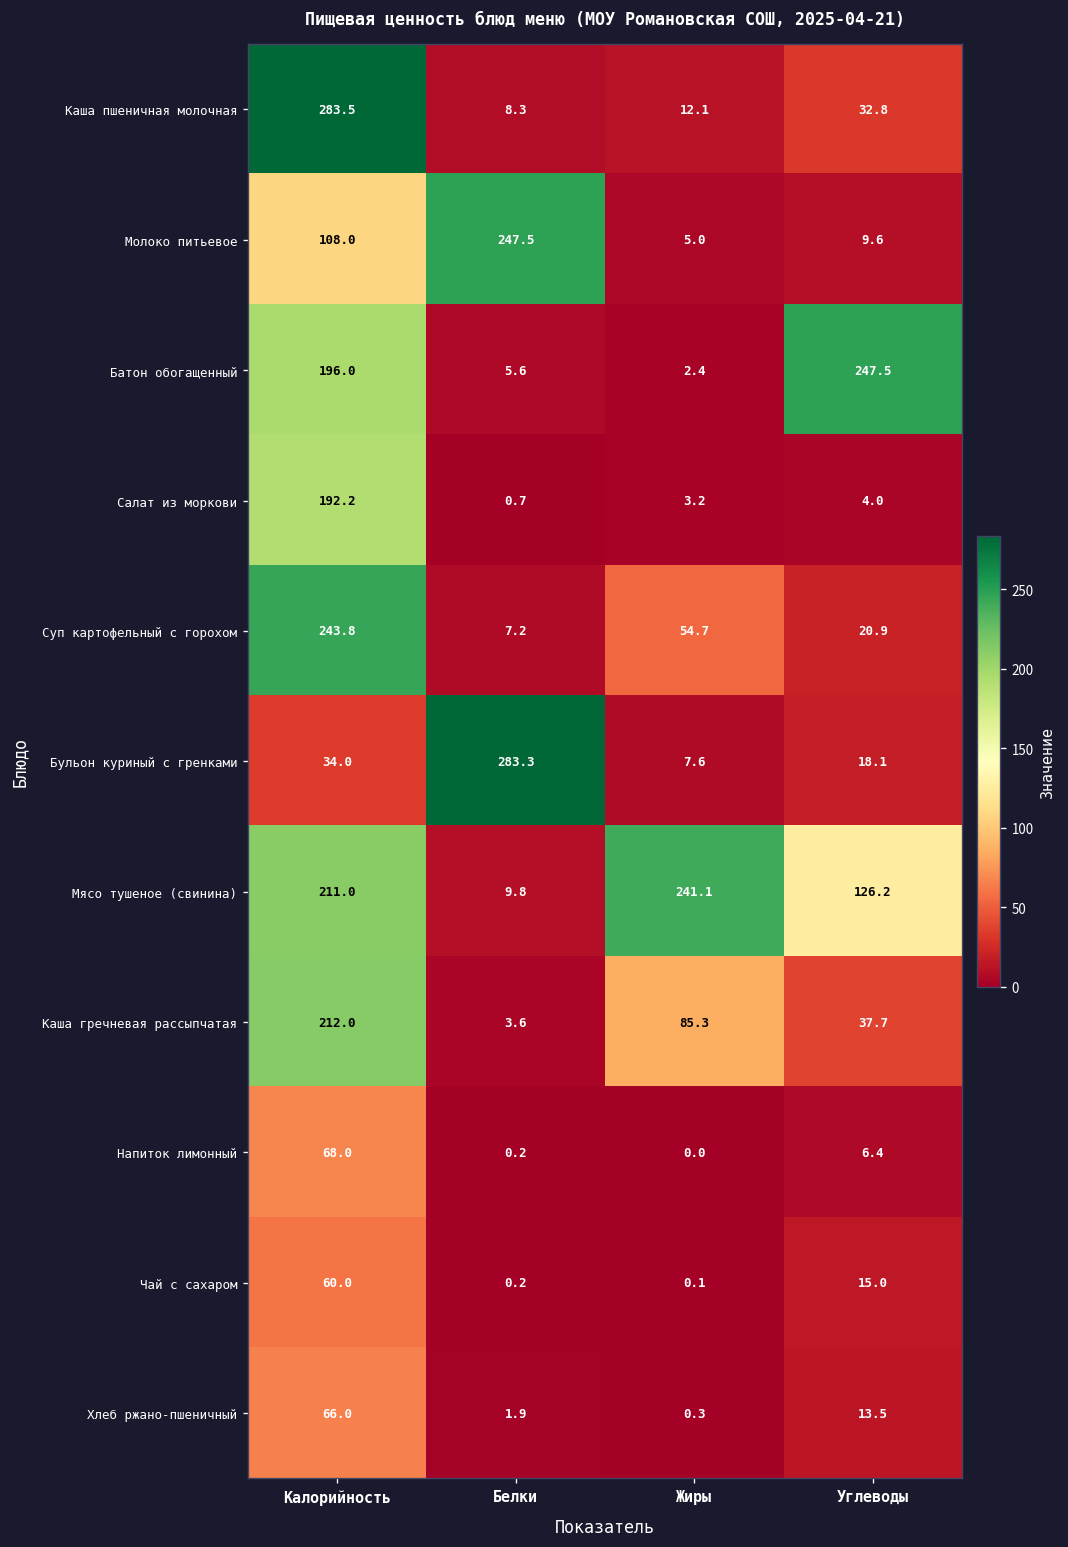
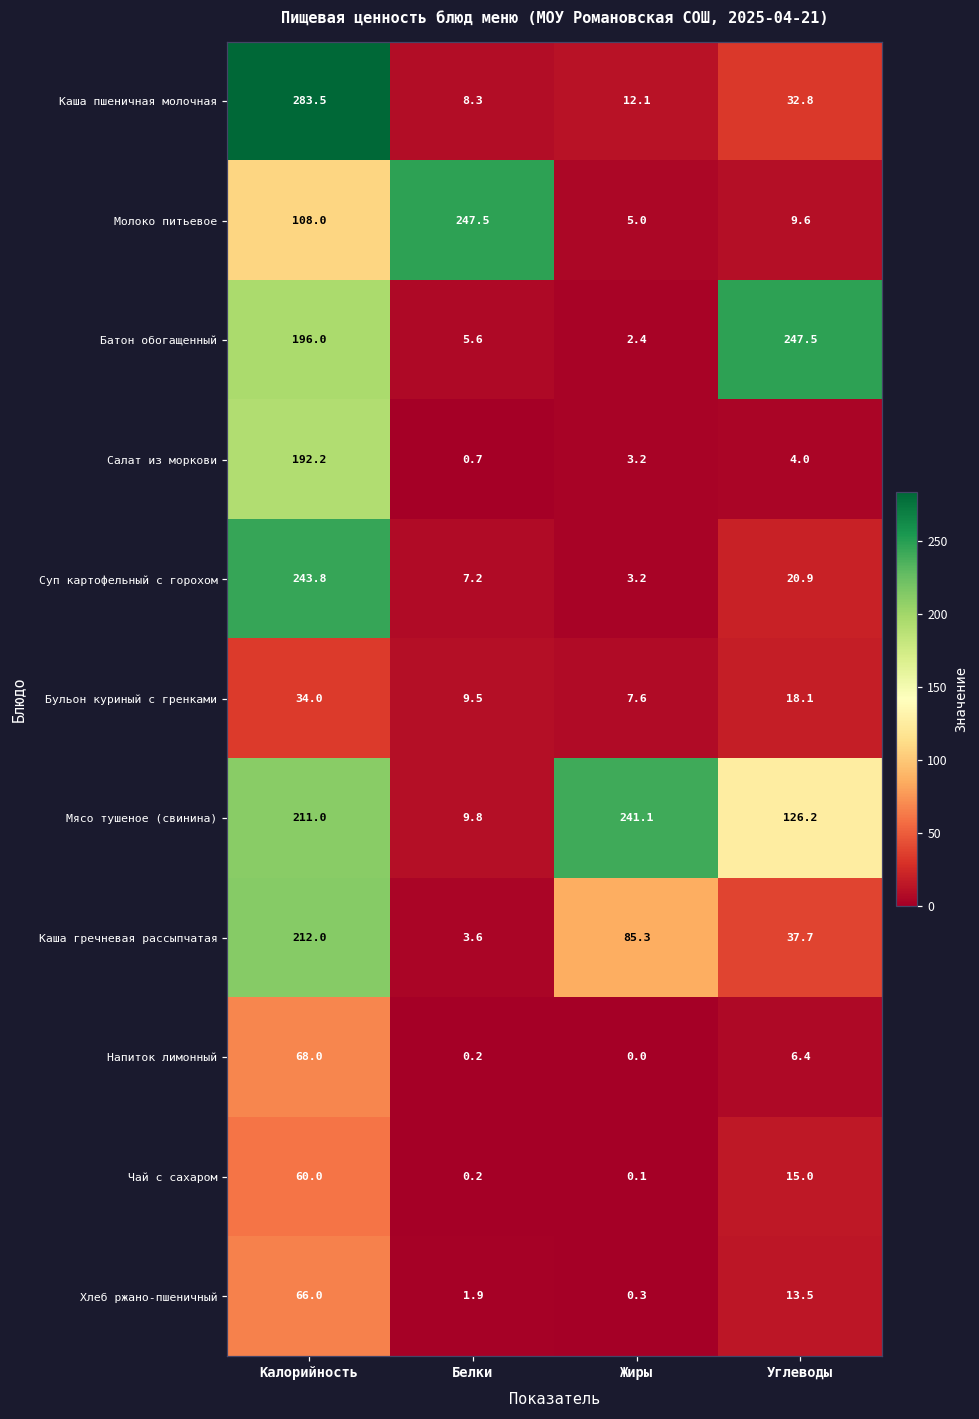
  {
    "Каша пшеничная молочная": {
      "Калорийность": 283.5,
      "Белки": 8.3,
      "Жиры": 12.1,
      "Углеводы": 32.8
    },
    "Молоко питьевое": {
      "Калорийность": 108.0,
      "Белки": 247.5,
      "Жиры": 5.0,
      "Углеводы": 9.6
    },
    "Батон обогащенный": {
      "Калорийность": 196.0,
      "Белки": 5.6,
      "Жиры": 2.4,
      "Углеводы": 247.5
    },
    "Салат из моркови": {
      "Калорийность": 192.2,
      "Белки": 0.7,
      "Жиры": 3.2,
      "Углеводы": 4.0
    },
    "Суп картофельный с горохом": {
      "Калорийность": 243.8,
      "Белки": 7.2,
-     "Жиры": 54.7,
+     "Жиры": 3.2,
      "Углеводы": 20.9
    },
    "Бульон куриный с гренками": {
      "Калорийность": 34.0,
-     "Белки": 283.3,
+     "Белки": 9.5,
      "Жиры": 7.6,
      "Углеводы": 18.1
    },
    "Мясо тушеное (свинина)": {
      "Калорийность": 211.0,
      "Белки": 9.8,
      "Жиры": 241.1,
      "Углеводы": 126.2
    },
    "Каша гречневая рассыпчатая": {
      "Калорийность": 212.0,
      "Белки": 3.6,
      "Жиры": 85.3,
      "Углеводы": 37.7
    },
    "Напиток лимонный": {
      "Калорийность": 68.0,
      "Белки": 0.2,
      "Жиры": 0.0,
      "Углеводы": 6.4
    },
    "Чай с сахаром": {
      "Калорийность": 60.0,
      "Белки": 0.2,
      "Жиры": 0.1,
      "Углеводы": 15.0
    },
    "Хлеб ржано-пшеничный": {
      "Калорийность": 66.0,
      "Белки": 1.9,
      "Жиры": 0.3,
      "Углеводы": 13.5
    }
  }
